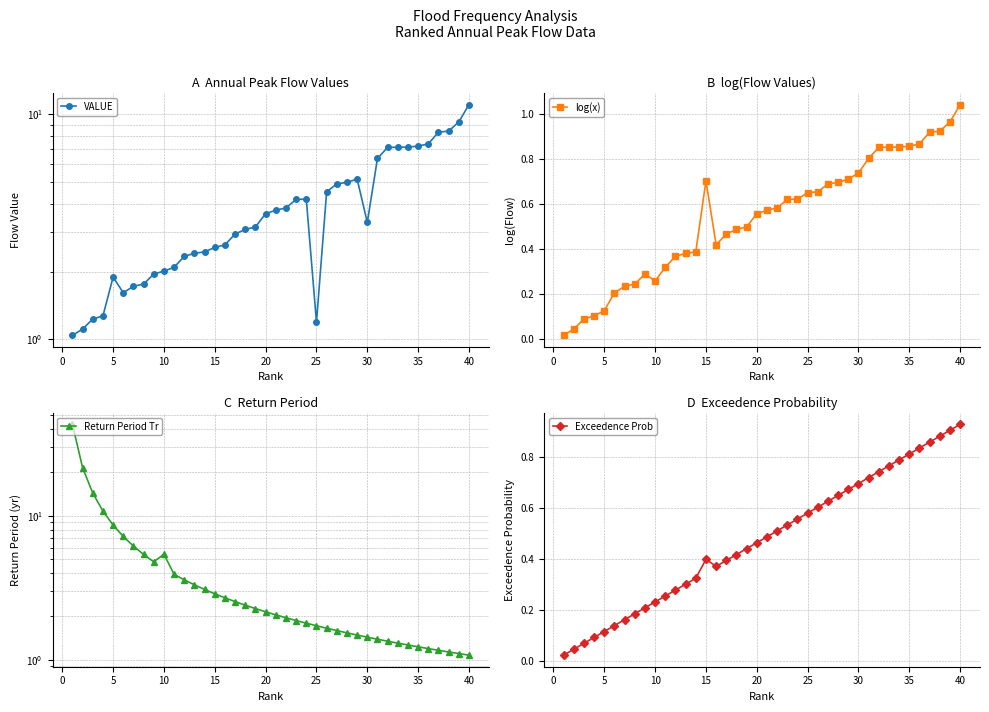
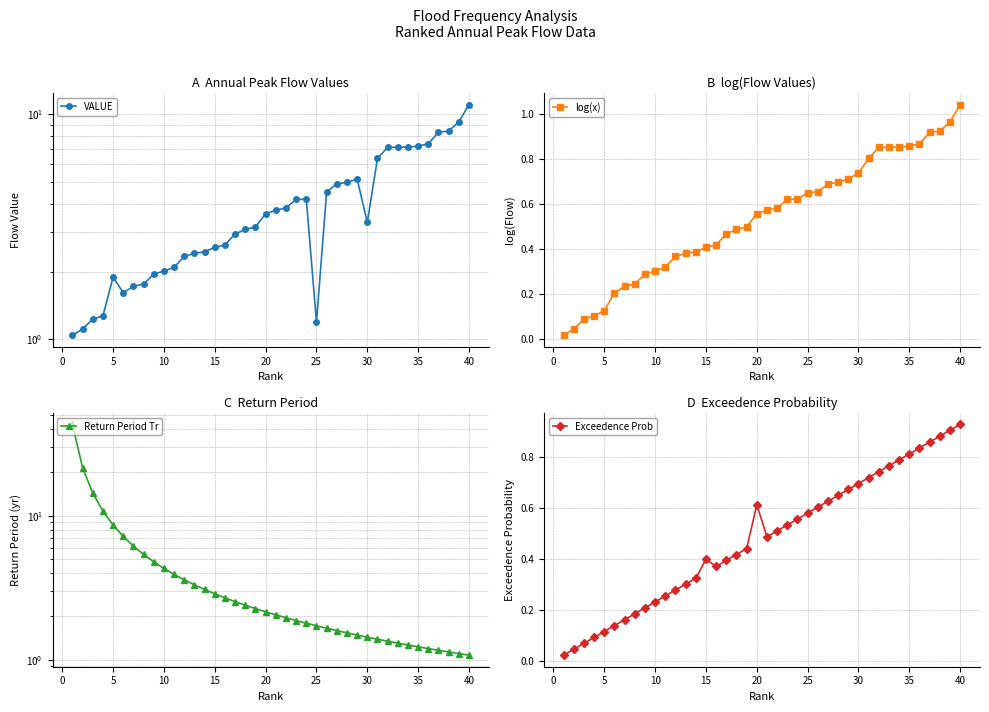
  {
    "A Annual Peak Flow Values": {
      "5": 1.9,
      "10": 2.0,
      "15": 2.6,
      "20": 3.6,
      "25": 1.2,
      "30": 3.3,
      "35": 7.2,
      "40": 11
    },
    "B log(Flow Values)": {
      "5": 0.13,
-     "10": 0.26,
-     "15": 0.71,
+     "10": 0.30,
+     "15": 0.41,
      "20": 0.56,
      "25": 0.65,
      "30": 0.74,
      "35": 0.86,
      "40": 1.04
    },
    "C Return Period": {
      "5": 9,
-     "10": 5.4,
+     "10": 4.3,
      "15": 2.9,
      "20": 2.2,
      "25": 1.7,
      "30": 1.4,
      "35": 1.2,
      "40": 1.1
    },
    "D Exceedence Probability": {
      "5": 0.12,
      "10": 0.23,
      "15": 0.40,
-     "20": 0.47,
+     "20": 0.61,
      "25": 0.58,
      "30": 0.70,
      "35": 0.81,
      "40": 0.93
    }
  }
